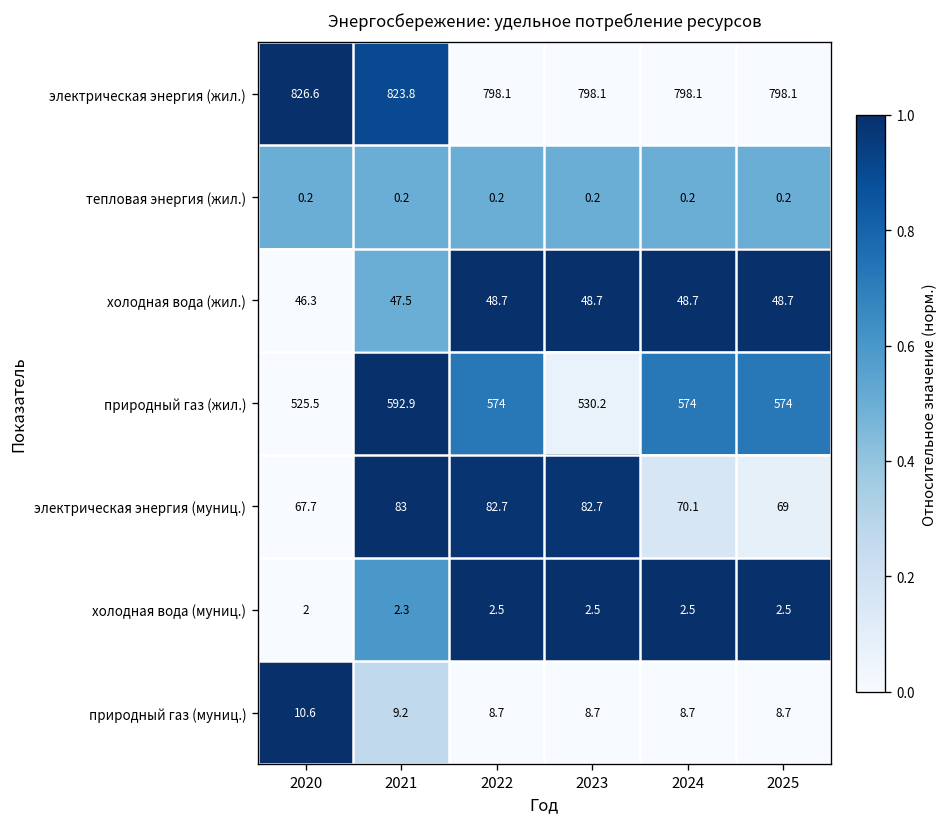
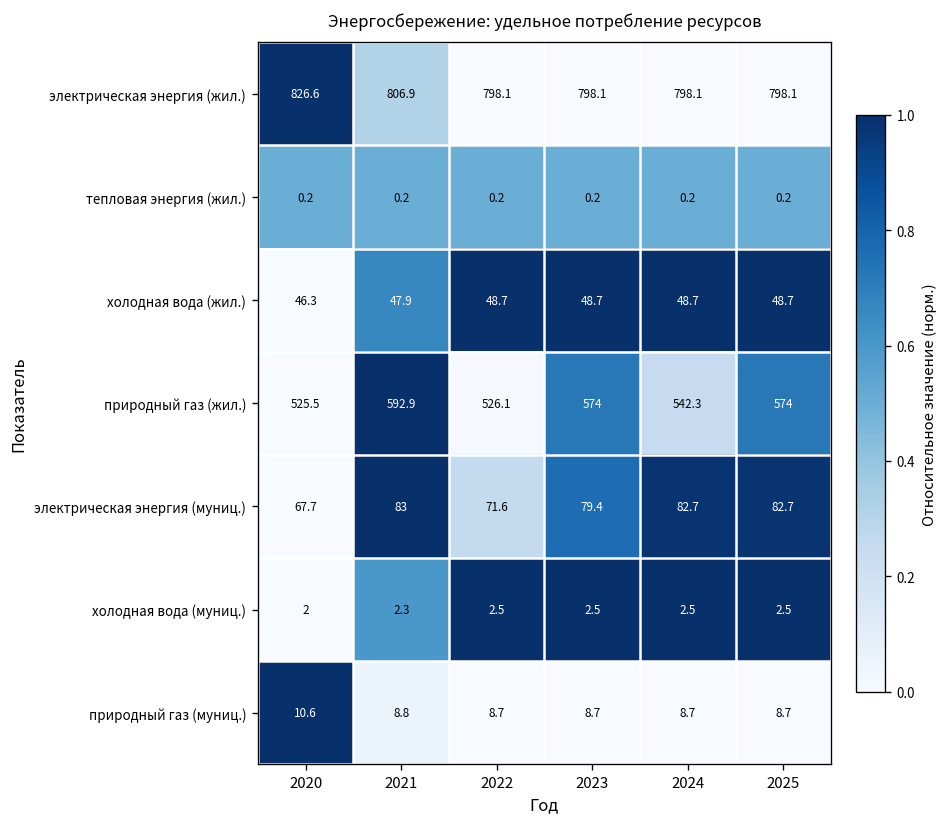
  {
    "электрическая энергия (жил.)": {
      "2020": 826.6,
-     "2021": 823.8,
+     "2021": 806.9,
      "2022": 798.1,
      "2023": 798.1,
      "2024": 798.1,
      "2025": 798.1
    },
    "тепловая энергия (жил.)": {
      "2020": 0.2,
      "2021": 0.2,
      "2022": 0.2,
      "2023": 0.2,
      "2024": 0.2,
      "2025": 0.2
    },
    "холодная вода (жил.)": {
      "2020": 46.3,
-     "2021": 47.5,
+     "2021": 47.9,
      "2022": 48.7,
      "2023": 48.7,
      "2024": 48.7,
      "2025": 48.7
    },
    "природный газ (жил.)": {
      "2020": 525.5,
      "2021": 592.9,
-     "2022": 574,
-     "2023": 530.2,
-     "2024": 574,
+     "2022": 526.1,
+     "2023": 574,
+     "2024": 542.3,
      "2025": 574
    },
    "электрическая энергия (муниц.)": {
      "2020": 67.7,
      "2021": 83,
-     "2022": 82.7,
-     "2023": 82.7,
-     "2024": 70.1,
-     "2025": 69
+     "2022": 71.6,
+     "2023": 79.4,
+     "2024": 82.7,
+     "2025": 82.7
    },
    "холодная вода (муниц.)": {
      "2020": 2,
      "2021": 2.3,
      "2022": 2.5,
      "2023": 2.5,
      "2024": 2.5,
      "2025": 2.5
    },
    "природный газ (муниц.)": {
      "2020": 10.6,
-     "2021": 9.2,
+     "2021": 8.8,
      "2022": 8.7,
      "2023": 8.7,
      "2024": 8.7,
      "2025": 8.7
    }
  }
